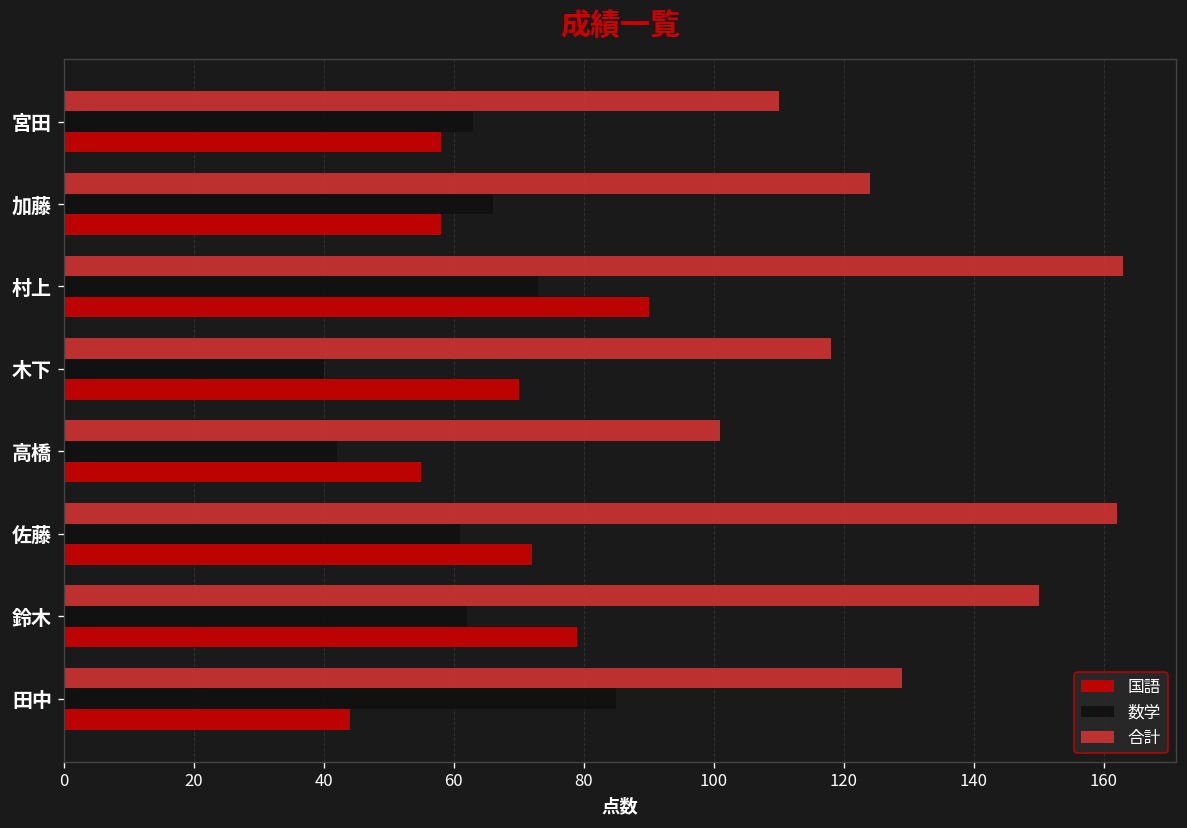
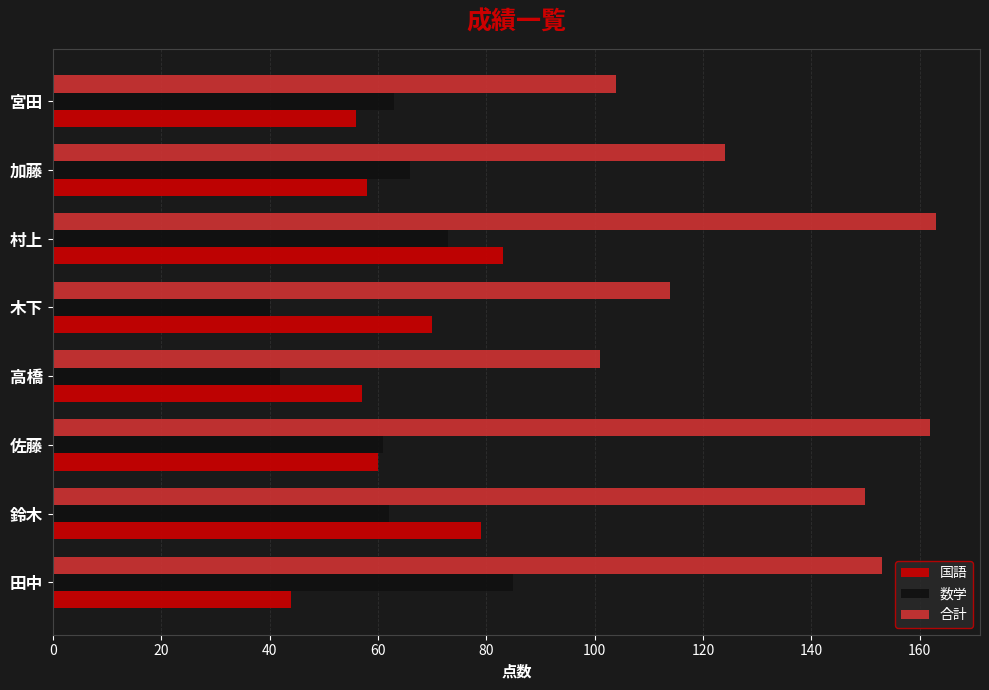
  {
    "国語": {
-     "宮田": 58,
+     "宮田": 56,
      "加藤": 58,
-     "村上": 90,
+     "村上": 83,
      "木下": 70,
-     "高橋": 55,
-     "佐藤": 72,
+     "高橋": 57,
+     "佐藤": 60,
      "鈴木": 79,
      "田中": 44
    },
    "数学": {
      "宮田": 63,
      "加藤": 66,
      "村上": 73,
      "木下": 40,
      "高橋": 42,
      "佐藤": 61,
      "鈴木": 62,
      "田中": 85
    },
    "合計": {
-     "宮田": 110,
+     "宮田": 104,
      "加藤": 124,
      "村上": 163,
-     "木下": 118,
+     "木下": 114,
      "高橋": 101,
      "佐藤": 162,
      "鈴木": 150,
-     "田中": 129
+     "田中": 153
    }
  }
